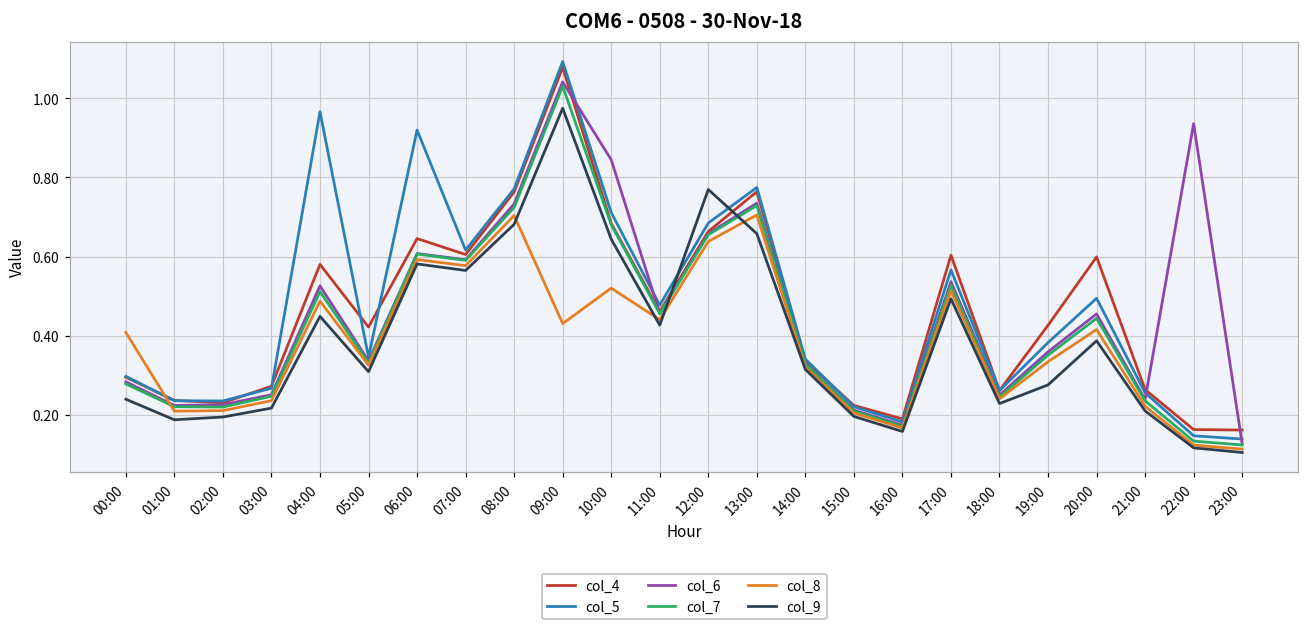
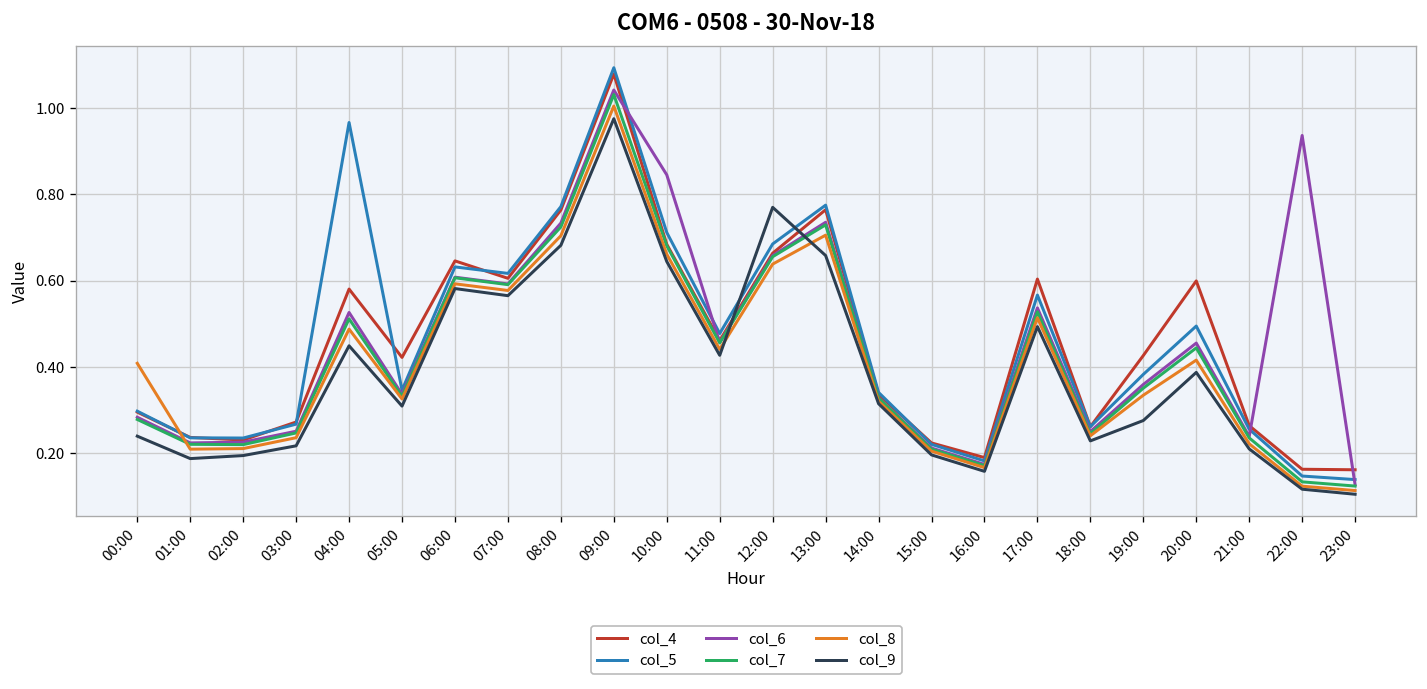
  {
    "col_4": {
      "04:00": 0.58,
      "05:00": 0.42,
      "06:00": 0.65,
      "07:00": 0.61,
      "08:00": 0.76,
      "09:00": 1.08,
      "13:00": 0.76,
      "16:00": 0.19,
      "17:00": 0.60,
      "19:00": 0.43,
      "20:00": 0.60,
      "21:00": 0.26,
      "22:00": 0.16,
      "23:00": 0.16
    },
    "col_5": {
      "04:00": 0.97,
      "05:00": 0.35,
-     "06:00": 0.92,
+     "06:00": 0.63,
      "07:00": 0.62,
      "08:00": 0.77,
      "09:00": 1.09,
      "10:00": 0.71,
      "11:00": 0.48,
      "12:00": 0.68,
      "13:00": 0.77,
      "16:00": 0.18,
      "17:00": 0.57,
      "19:00": 0.38,
      "20:00": 0.49,
      "21:00": 0.26,
      "22:00": 0.15,
      "23:00": 0.14
    },
    "col_6": {
      "04:00": 0.53,
      "08:00": 0.73,
      "09:00": 1.04,
      "10:00": 0.84,
      "17:00": 0.54,
      "19:00": 0.36,
      "20:00": 0.46,
      "22:00": 0.94
    },
    "col_7": {
      "04:00": 0.51,
      "08:00": 0.72,
      "09:00": 1.03,
      "17:00": 0.53,
      "19:00": 0.35,
      "20:00": 0.44,
      "22:00": 0.13
    },
    "col_8": {
      "00:00": 0.41,
      "01:00": 0.21,
      "02:00": 0.21,
      "03:00": 0.24,
      "04:00": 0.49,
      "06:00": 0.59,
      "07:00": 0.58,
      "08:00": 0.70,
-     "09:00": 0.43,
-     "10:00": 0.52,
+     "09:00": 1.00,
+     "10:00": 0.66,
      "11:00": 0.44,
      "12:00": 0.64,
      "13:00": 0.71,
      "17:00": 0.51,
      "19:00": 0.33,
      "20:00": 0.42,
      "21:00": 0.22,
      "23:00": 0.11
    },
    "col_9": {
      "00:00": 0.24,
      "01:00": 0.19,
      "02:00": 0.20,
      "03:00": 0.22,
      "04:00": 0.45,
      "05:00": 0.31,
      "06:00": 0.58,
      "07:00": 0.57,
      "08:00": 0.68,
      "09:00": 0.97,
      "10:00": 0.64,
      "11:00": 0.43,
      "12:00": 0.77,
      "13:00": 0.66,
      "15:00": 0.20,
      "16:00": 0.16,
      "17:00": 0.49,
      "18:00": 0.23,
      "19:00": 0.28,
      "20:00": 0.39,
      "21:00": 0.21,
      "23:00": 0.11
    }
  }
